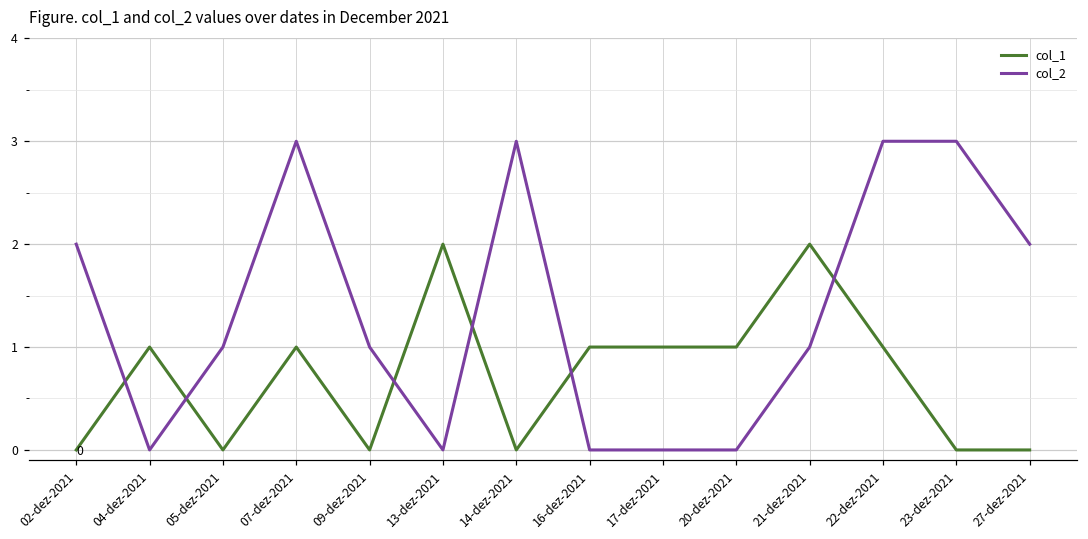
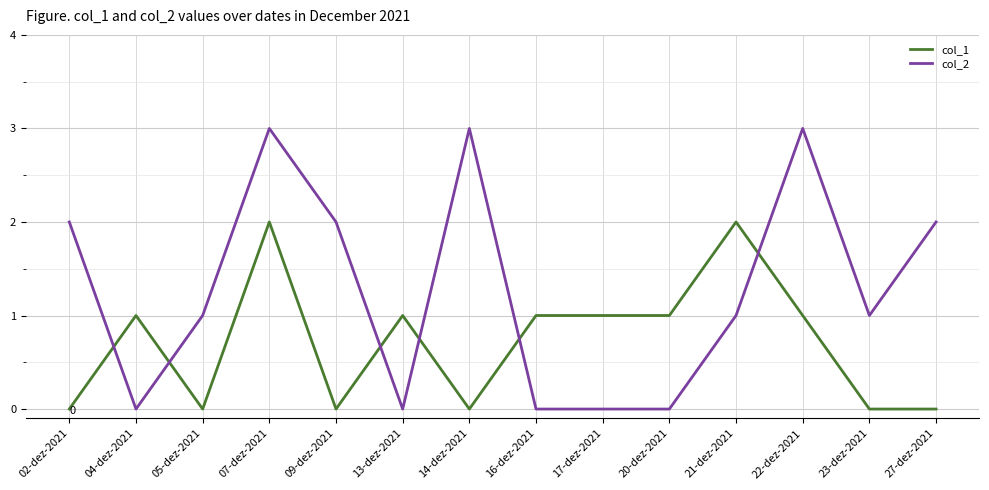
  {
    "col_1": {
      "04-dez-2021": 1,
      "05-dez-2021": 0,
-     "07-dez-2021": 1,
+     "07-dez-2021": 2,
      "09-dez-2021": 0,
-     "13-dez-2021": 2,
+     "13-dez-2021": 1,
      "14-dez-2021": 0,
      "16-dez-2021": 1,
      "17-dez-2021": 1,
      "20-dez-2021": 1,
      "21-dez-2021": 2,
      "22-dez-2021": 1,
      "23-dez-2021": 0,
      "27-dez-2021": 0
    },
    "col_2": {
      "02-dez-2021": 2,
      "04-dez-2021": 0,
      "05-dez-2021": 1,
      "07-dez-2021": 3,
-     "09-dez-2021": 1,
+     "09-dez-2021": 2,
      "13-dez-2021": 0,
      "14-dez-2021": 3,
      "16-dez-2021": 0,
      "17-dez-2021": 0,
      "20-dez-2021": 0,
      "21-dez-2021": 1,
      "22-dez-2021": 3,
-     "23-dez-2021": 3,
+     "23-dez-2021": 1,
      "27-dez-2021": 2
    }
  }
